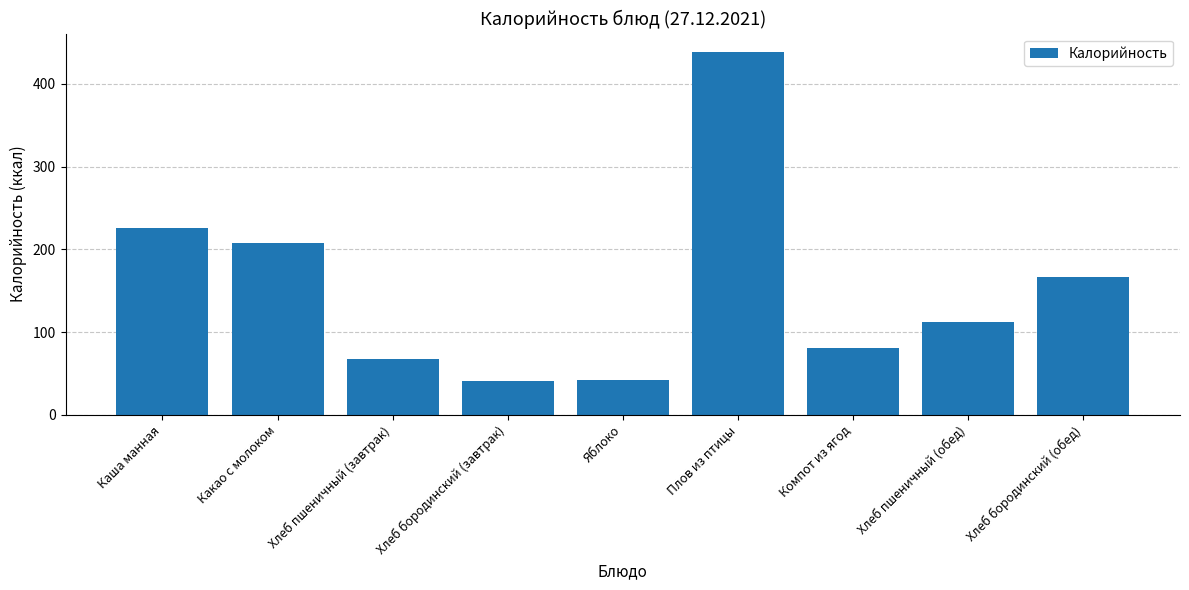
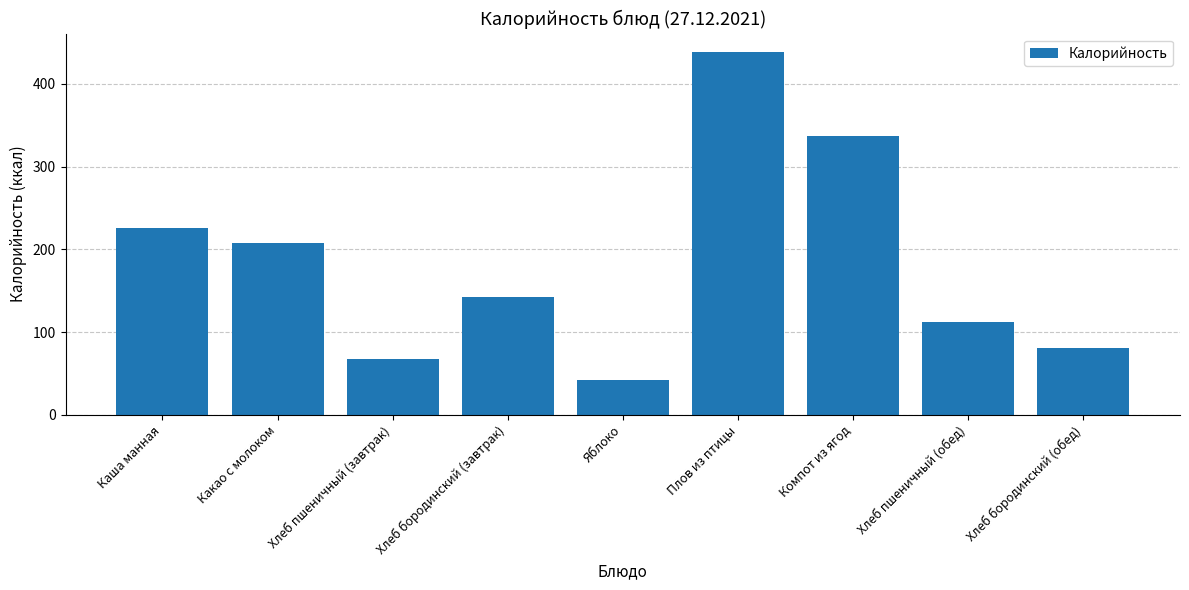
  {
    "Каша манная": 230,
    "Какао с молоком": 210,
    "Хлеб пшеничный (завтрак)": 70,
-   "Хлеб бородинский (завтрак)": 40,
+   "Хлеб бородинский (завтрак)": 140,
    "Яблоко": 40,
    "Плов из птицы": 440,
-   "Компот из ягод": 80,
+   "Компот из ягод": 340,
    "Хлеб пшеничный (обед)": 110,
-   "Хлеб бородинский (обед)": 170
+   "Хлеб бородинский (обед)": 80
  }
